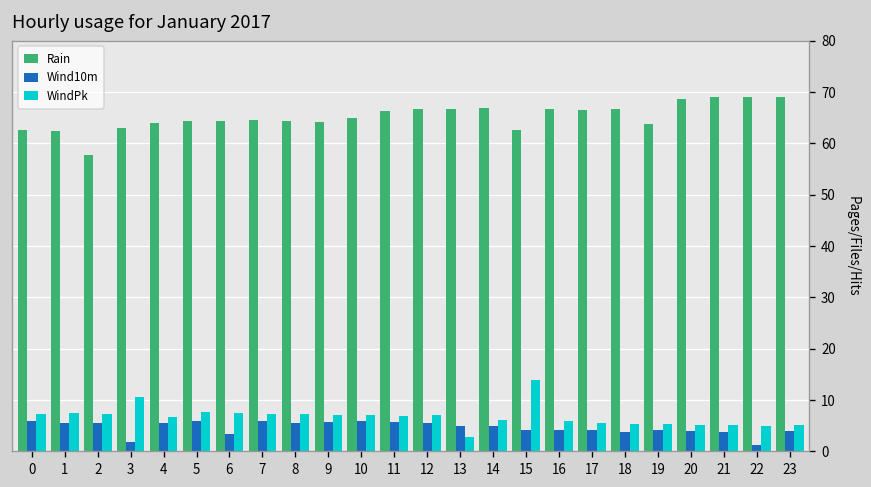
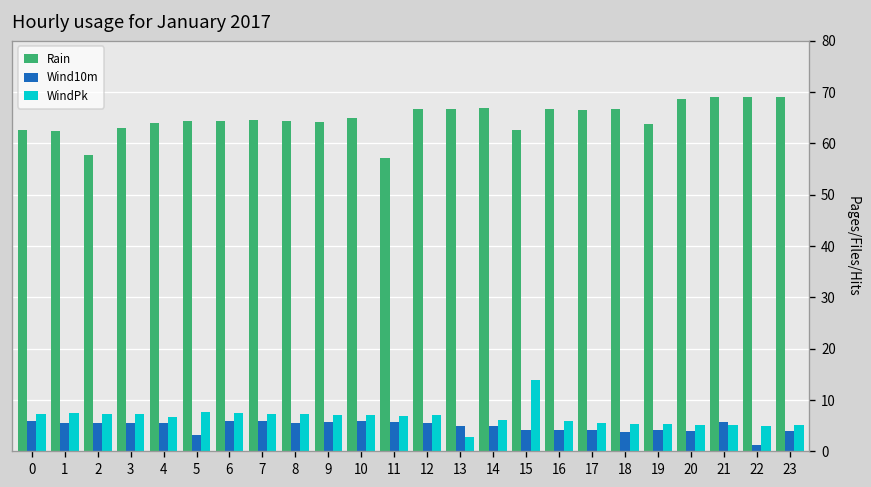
  {
    "Rain": {
      "0": 63,
      "1": 62,
      "2": 58,
      "3": 63,
      "4": 64,
      "5": 64,
      "6": 64,
      "7": 65,
      "8": 64,
      "9": 64,
      "10": 65,
-     "11": 66,
+     "11": 57,
      "12": 67,
      "13": 67,
      "14": 67,
      "15": 63,
      "16": 67,
      "17": 67,
      "18": 67,
      "19": 64,
      "20": 69,
      "21": 69,
      "22": 69,
      "23": 69
    },
    "Wind10m": {
      "0": 6,
      "1": 6,
      "2": 6,
-     "3": 2,
+     "3": 6,
      "4": 6,
-     "5": 6,
-     "6": 3,
+     "5": 3,
+     "6": 6,
      "7": 6,
      "8": 6,
      "9": 6,
      "10": 6,
      "11": 6,
      "12": 6,
      "13": 5,
      "14": 5,
      "15": 4,
      "16": 4,
      "17": 4,
      "18": 4,
      "19": 4,
      "20": 4,
-     "21": 4,
+     "21": 6,
      "22": 1,
      "23": 4
    },
    "WindPk": {
      "0": 7,
      "1": 7,
      "2": 7,
-     "3": 11,
+     "3": 7,
      "4": 7,
      "5": 8,
      "6": 8,
      "7": 7,
      "8": 7,
      "9": 7,
      "10": 7,
      "11": 7,
      "12": 7,
      "13": 3,
      "14": 6,
      "15": 14,
      "16": 6,
      "17": 6,
      "18": 5,
      "19": 5,
      "20": 5,
      "21": 5,
      "22": 5,
      "23": 5
    }
  }
